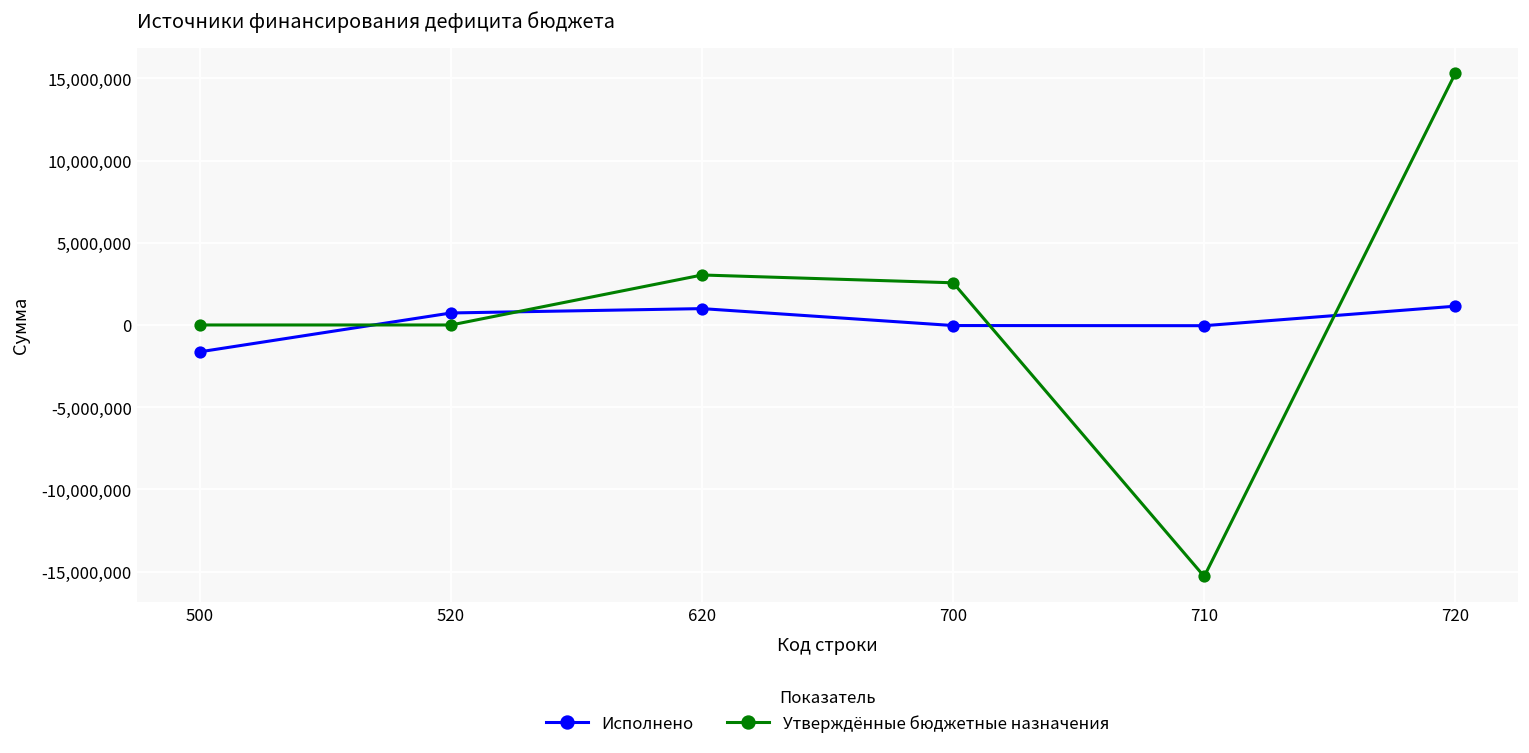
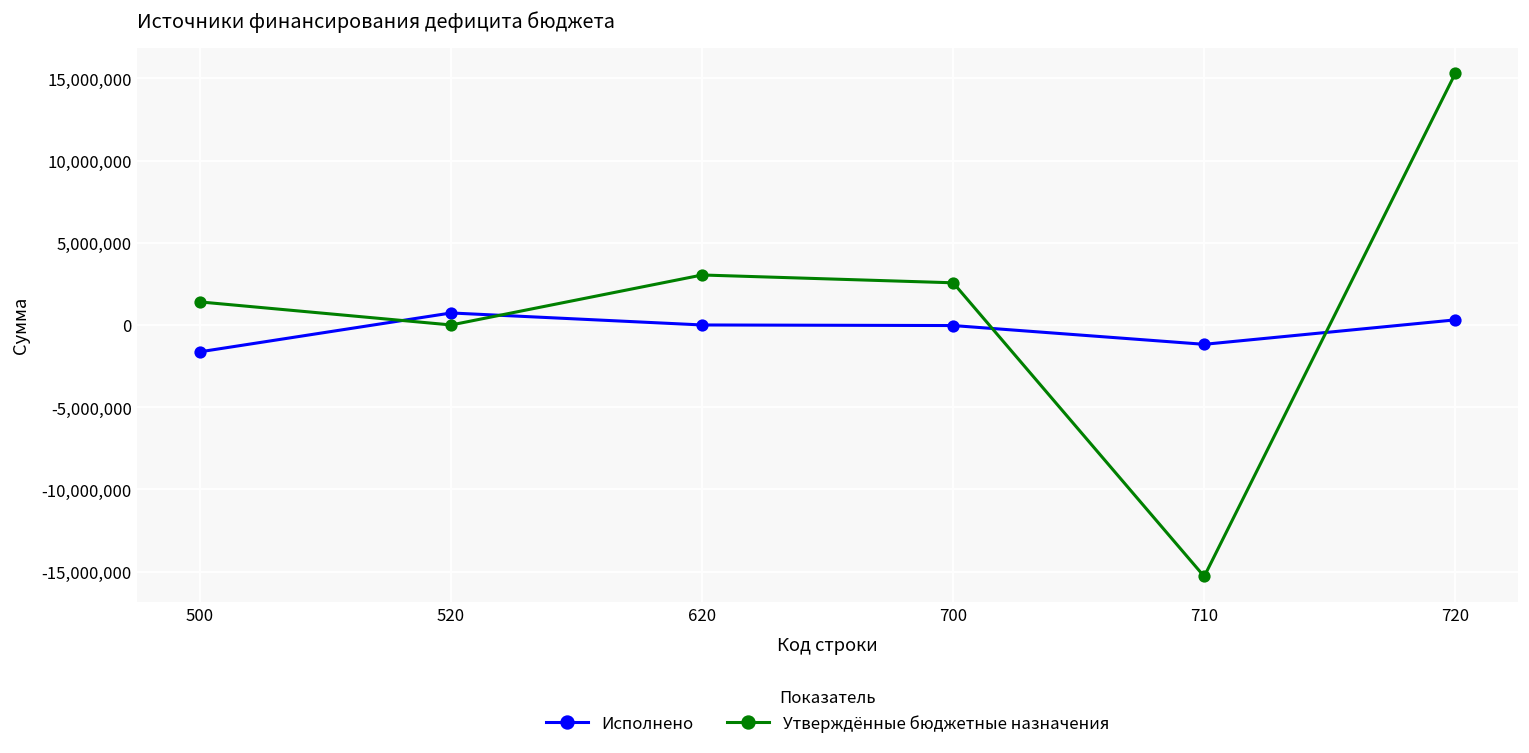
  {
    "Исполнено": {
      "500": "-1,600,000",
      "520": "700,000",
-     "620": "1,000,000",
+     "620": "0",
      "700": "0",
-     "710": "0",
-     "720": "1,100,000"
+     "710": "-1,200,000",
+     "720": "300,000"
    },
    "Утверждённые бюджетные назначения": {
-     "500": "0",
+     "500": "1,400,000",
      "520": "0",
      "620": "3,000,000",
      "700": "2,600,000",
      "710": "-15,300,000",
      "720": "15,300,000"
    }
  }
